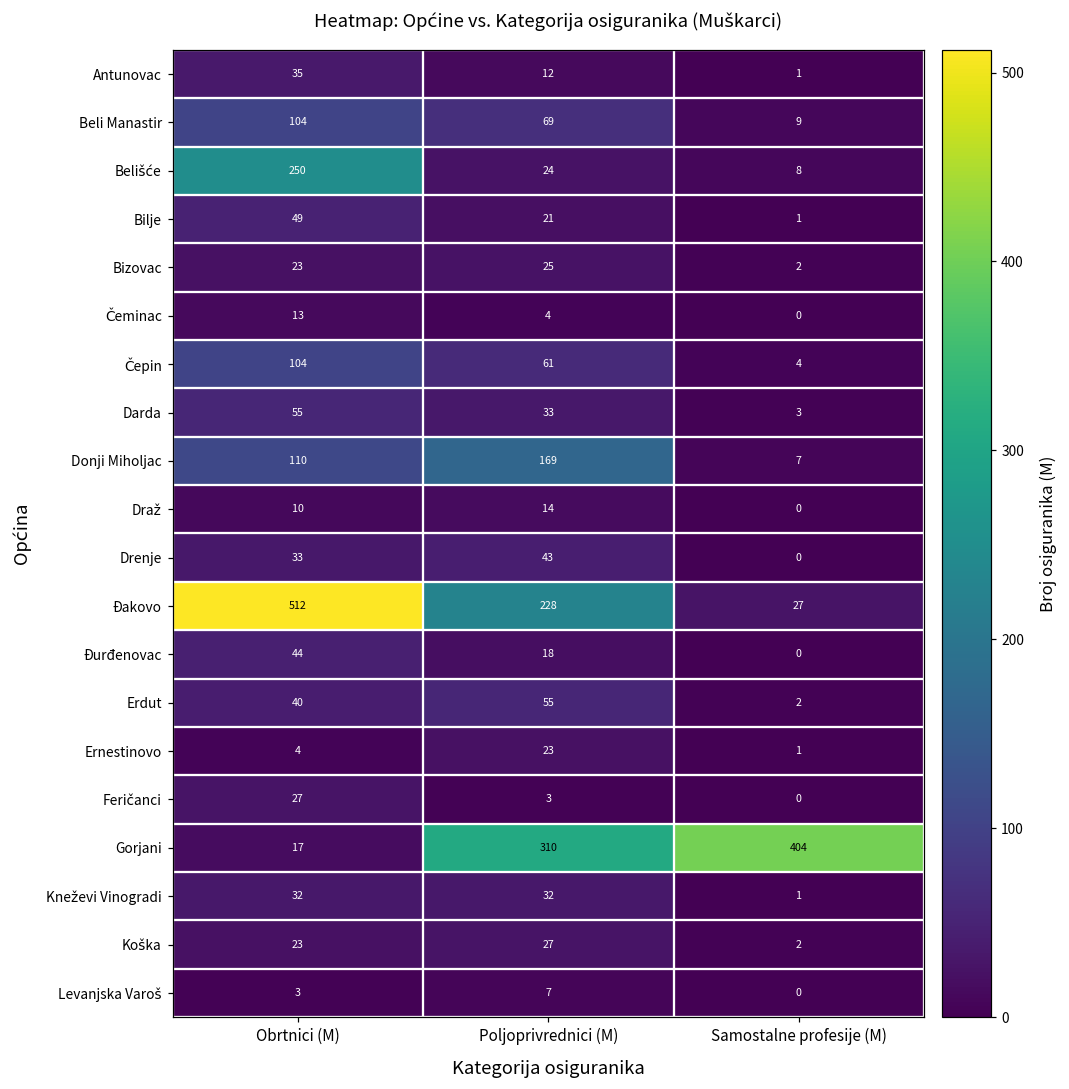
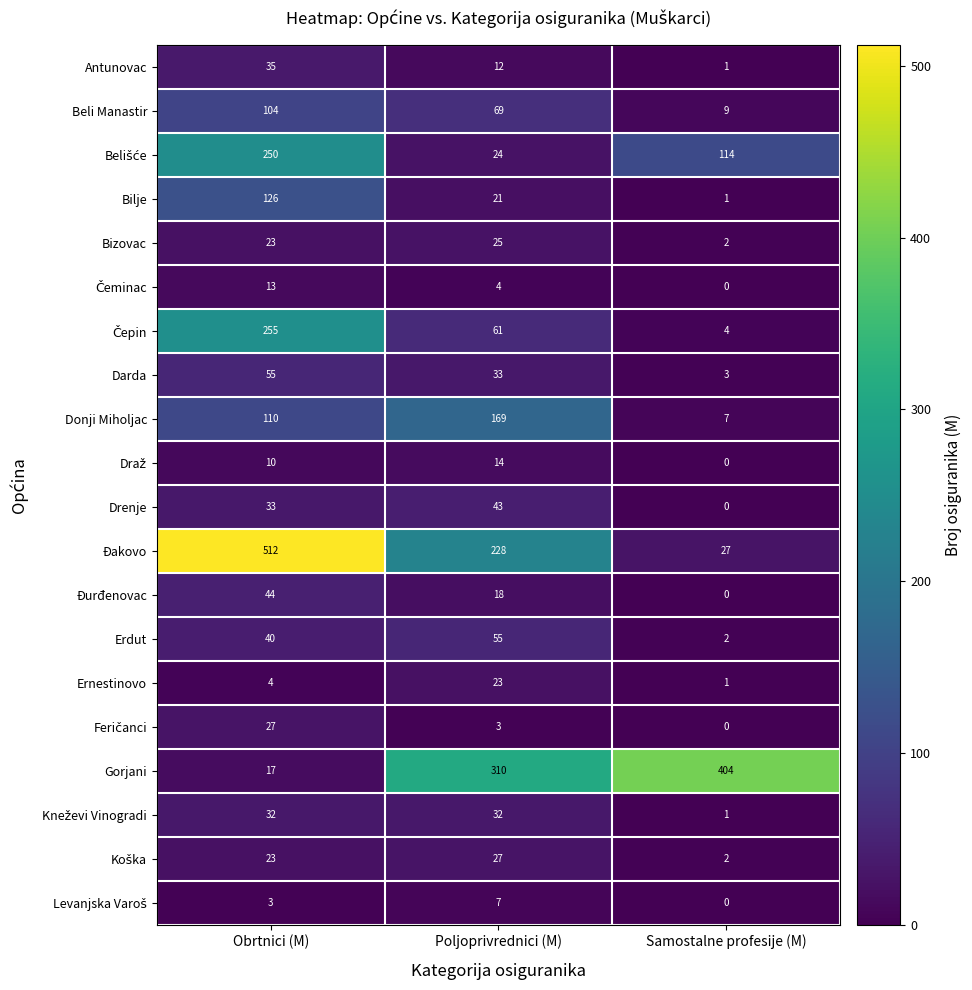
  {
    "Antunovac": {
      "Obrtnici (M)": 35,
      "Poljoprivrednici (M)": 12,
      "Samostalne profesije (M)": 1
    },
    "Beli Manastir": {
      "Obrtnici (M)": 104,
      "Poljoprivrednici (M)": 69,
      "Samostalne profesije (M)": 9
    },
    "Belišće": {
      "Obrtnici (M)": 250,
      "Poljoprivrednici (M)": 24,
-     "Samostalne profesije (M)": 8
+     "Samostalne profesije (M)": 114
    },
    "Bilje": {
-     "Obrtnici (M)": 49,
+     "Obrtnici (M)": 126,
      "Poljoprivrednici (M)": 21,
      "Samostalne profesije (M)": 1
    },
    "Bizovac": {
      "Obrtnici (M)": 23,
      "Poljoprivrednici (M)": 25,
      "Samostalne profesije (M)": 2
    },
    "Čeminac": {
      "Obrtnici (M)": 13,
      "Poljoprivrednici (M)": 4,
      "Samostalne profesije (M)": 0
    },
    "Čepin": {
-     "Obrtnici (M)": 104,
+     "Obrtnici (M)": 255,
      "Poljoprivrednici (M)": 61,
      "Samostalne profesije (M)": 4
    },
    "Darda": {
      "Obrtnici (M)": 55,
      "Poljoprivrednici (M)": 33,
      "Samostalne profesije (M)": 3
    },
    "Donji Miholjac": {
      "Obrtnici (M)": 110,
      "Poljoprivrednici (M)": 169,
      "Samostalne profesije (M)": 7
    },
    "Draž": {
      "Obrtnici (M)": 10,
      "Poljoprivrednici (M)": 14,
      "Samostalne profesije (M)": 0
    },
    "Drenje": {
      "Obrtnici (M)": 33,
      "Poljoprivrednici (M)": 43,
      "Samostalne profesije (M)": 0
    },
    "Đakovo": {
      "Obrtnici (M)": 512,
      "Poljoprivrednici (M)": 228,
      "Samostalne profesije (M)": 27
    },
    "Đurđenovac": {
      "Obrtnici (M)": 44,
      "Poljoprivrednici (M)": 18,
      "Samostalne profesije (M)": 0
    },
    "Erdut": {
      "Obrtnici (M)": 40,
      "Poljoprivrednici (M)": 55,
      "Samostalne profesije (M)": 2
    },
    "Ernestinovo": {
      "Obrtnici (M)": 4,
      "Poljoprivrednici (M)": 23,
      "Samostalne profesije (M)": 1
    },
    "Feričanci": {
      "Obrtnici (M)": 27,
      "Poljoprivrednici (M)": 3,
      "Samostalne profesije (M)": 0
    },
    "Gorjani": {
      "Obrtnici (M)": 17,
      "Poljoprivrednici (M)": 310,
      "Samostalne profesije (M)": 404
    },
    "Kneževi Vinogradi": {
      "Obrtnici (M)": 32,
      "Poljoprivrednici (M)": 32,
      "Samostalne profesije (M)": 1
    },
    "Koška": {
      "Obrtnici (M)": 23,
      "Poljoprivrednici (M)": 27,
      "Samostalne profesije (M)": 2
    },
    "Levanjska Varoš": {
      "Obrtnici (M)": 3,
      "Poljoprivrednici (M)": 7,
      "Samostalne profesije (M)": 0
    }
  }
